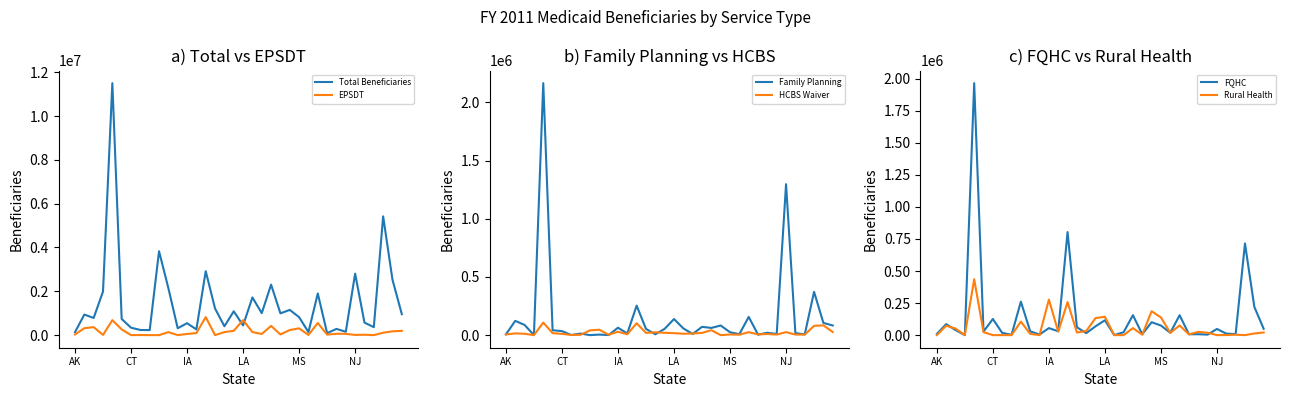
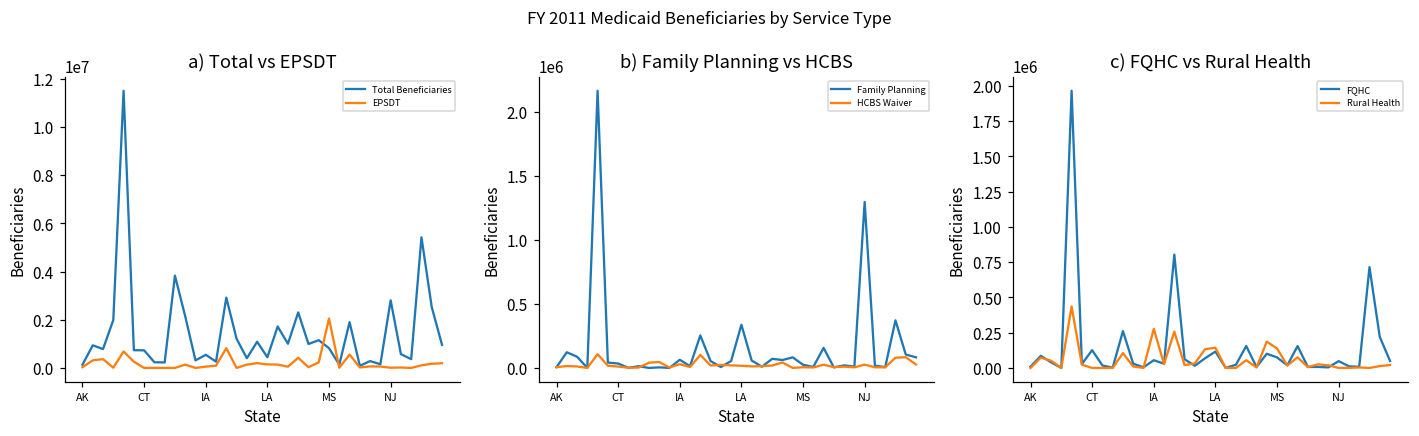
  {
    "a) Total vs EPSDT": {
      "Total Beneficiaries": {
-       "CT": 300000,
+       "CT": 700000,
        "IA": 500000,
        "LA": 400000,
        "MS": 800000,
        "NJ": 2800000
      },
      "EPSDT": {
        "CT": 0,
        "IA": 100000,
-       "LA": 700000,
-       "MS": 300000,
+       "LA": 100000,
+       "MS": 2000000,
        "NJ": 0
      }
    },
    "b) Family Planning vs HCBS": {
      "Family Planning": {
        "CT": 30000,
        "IA": 60000,
-       "LA": 140000,
+       "LA": 340000,
        "NJ": 1300000
      },
      "HCBS Waiver": {
        "CT": 10000,
        "IA": 30000,
        "LA": 20000,
        "NJ": 30000
      }
    },
    "c) FQHC vs Rural Health": {
      "FQHC": {
        "CT": 130000,
        "IA": 50000,
        "LA": 120000,
        "MS": 70000,
        "NJ": 50000
      },
      "Rural Health": {
        "CT": 0,
        "IA": 280000,
        "LA": 140000,
        "MS": 140000,
        "NJ": 0
      }
    }
  }
